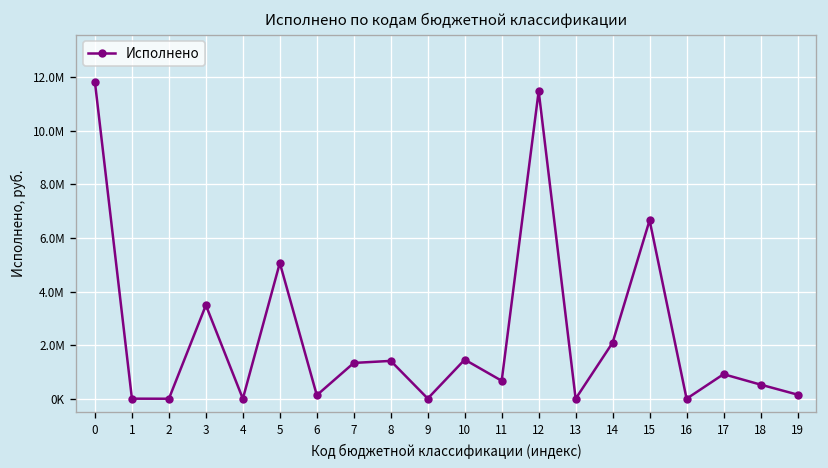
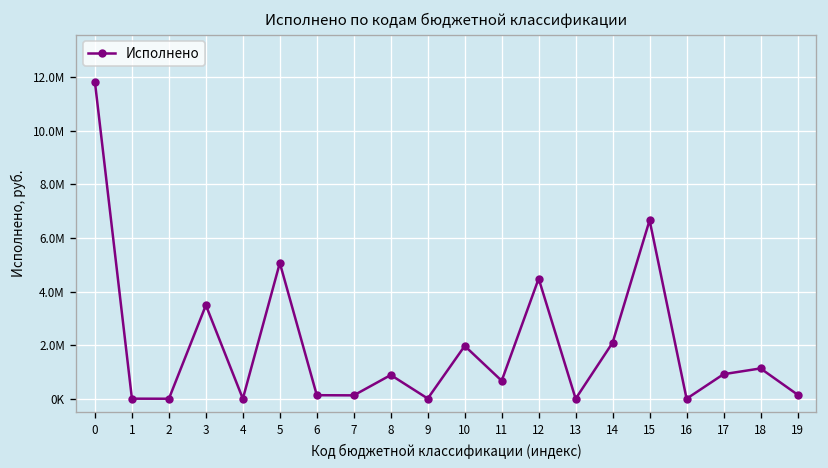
  {
    "0": 11800000,
    "1": 0,
    "2": 0,
    "3": 3500000,
    "4": 0,
    "5": 5100000,
    "6": 100000,
-   "7": 1300000,
-   "8": 1400000,
+   "7": 100000,
+   "8": 900000,
    "9": 0,
-   "10": 1500000,
+   "10": 2000000,
    "11": 700000,
-   "12": 11500000,
+   "12": 4500000,
    "13": 0,
    "14": 2100000,
    "15": 6700000,
    "16": 0,
    "17": 900000,
-   "18": 500000,
+   "18": 1100000,
    "19": 200000
  }
